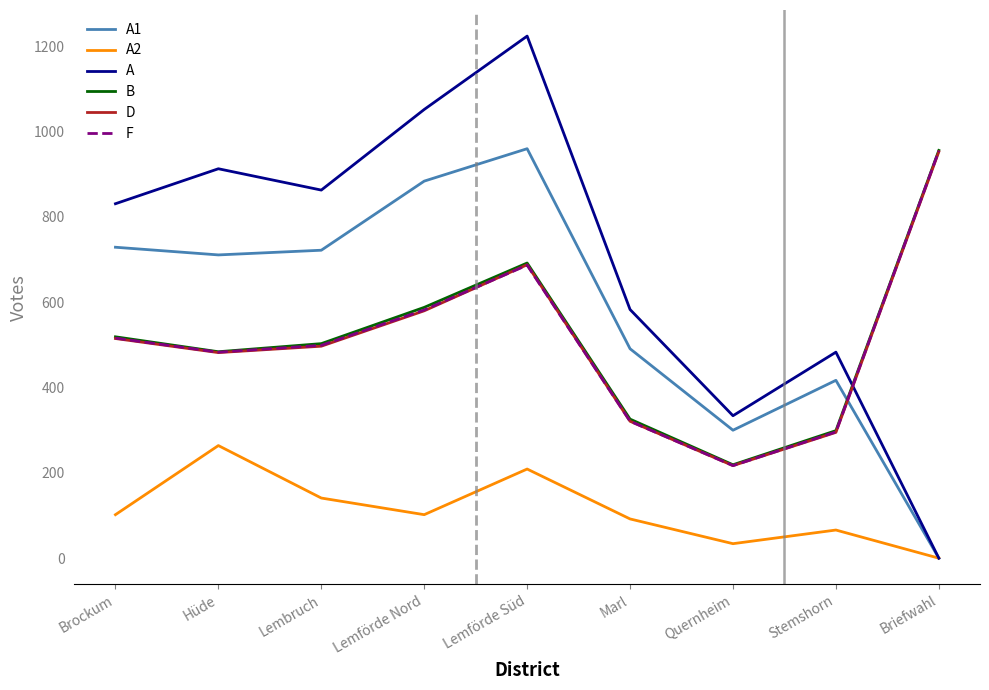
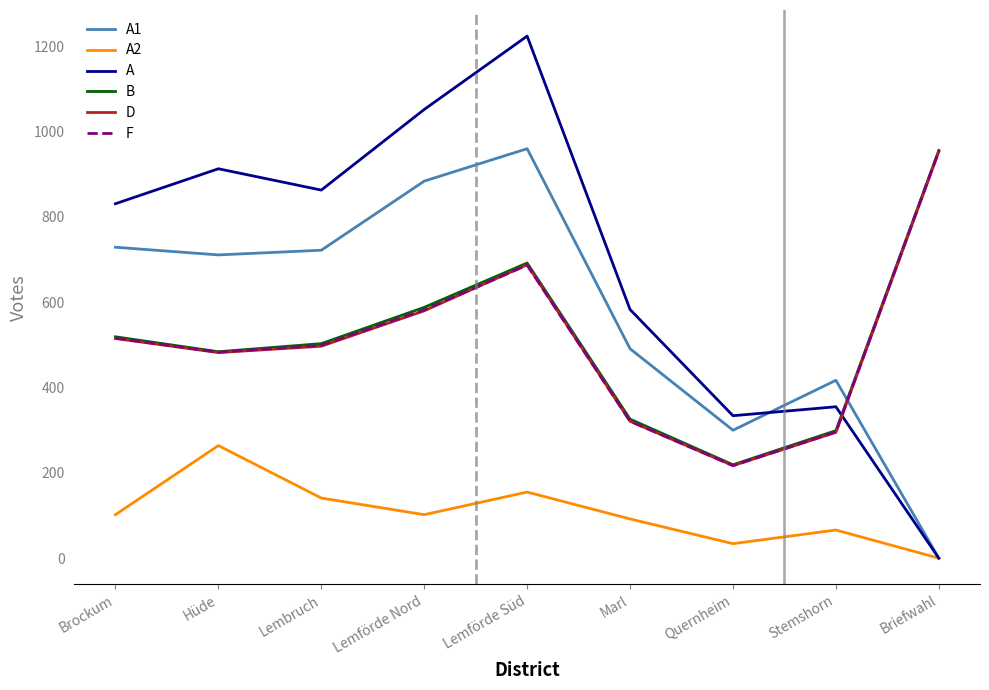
  {
    "A1": {
      "Brockum": 730,
      "Hüde": 710,
      "Lembruch": 720,
      "Lemförde Nord": 880,
      "Lemförde Süd": 960,
      "Marl": 490,
      "Quernheim": 300,
      "Stemshorn": 420
    },
    "A2": {
      "Brockum": 100,
      "Hüde": 260,
      "Lembruch": 140,
      "Lemförde Nord": 100,
-     "Lemförde Süd": 210,
+     "Lemförde Süd": 160,
      "Marl": 90,
      "Quernheim": 30,
      "Stemshorn": 70
    },
    "A": {
      "Brockum": 830,
      "Hüde": 910,
      "Lembruch": 860,
      "Lemförde Nord": 1050,
      "Lemförde Süd": 1220,
      "Marl": 580,
      "Quernheim": 330,
-     "Stemshorn": 480
+     "Stemshorn": 360
    }
  }
